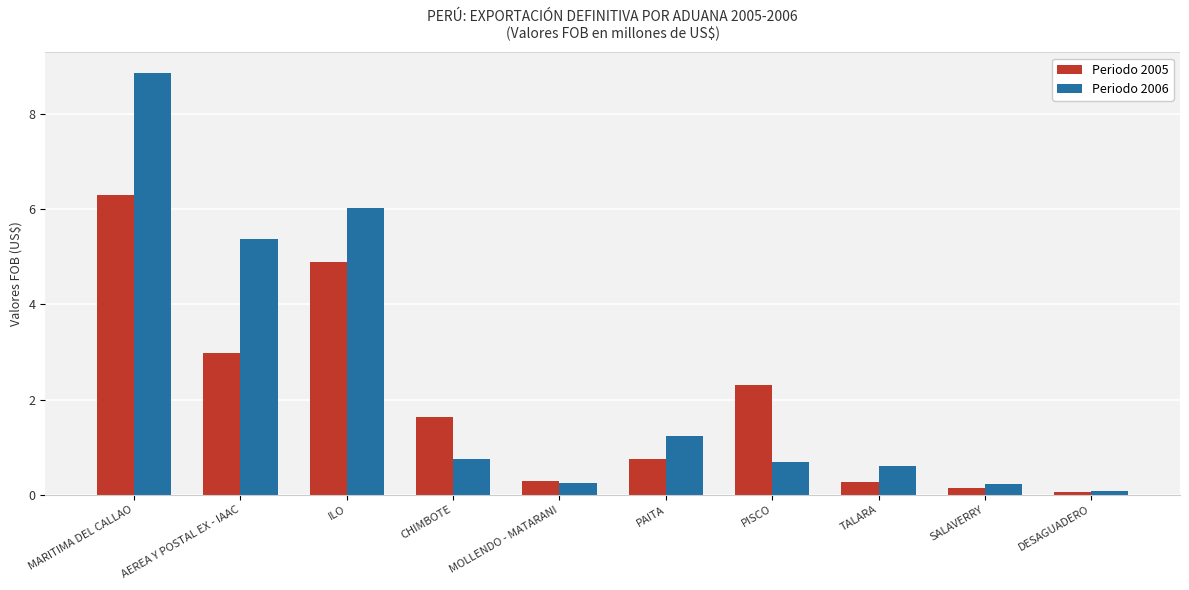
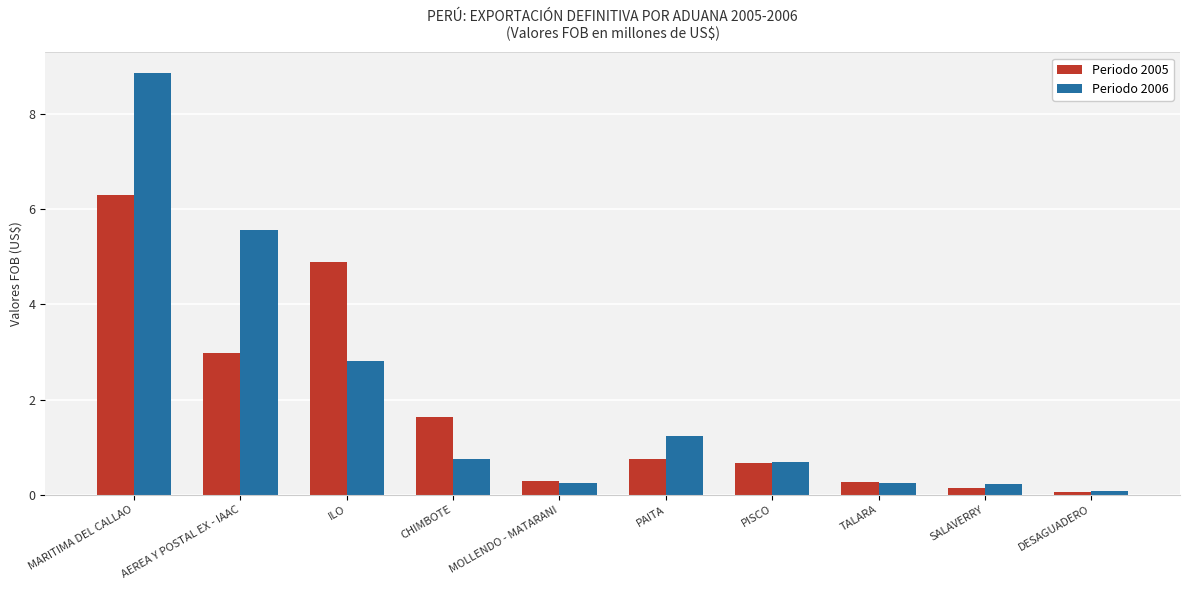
  {
    "Periodo 2005": {
      "MARITIMA DEL CALLAO": 6.3,
      "AEREA Y POSTAL EX - IAAC": 3.0,
      "ILO": 4.9,
      "CHIMBOTE": 1.6,
      "MOLLENDO - MATARANI": 0.3,
      "PAITA": 0.7,
-     "PISCO": 2.3,
+     "PISCO": 0.7,
      "TALARA": 0.3,
      "SALAVERRY": 0.1,
      "DESAGUADERO": 0.1
    },
    "Periodo 2006": {
      "MARITIMA DEL CALLAO": 8.8,
-     "AEREA Y POSTAL EX - IAAC": 5.4,
-     "ILO": 6.0,
+     "AEREA Y POSTAL EX - IAAC": 5.6,
+     "ILO": 2.8,
      "CHIMBOTE": 0.7,
      "MOLLENDO - MATARANI": 0.2,
      "PAITA": 1.2,
      "PISCO": 0.7,
-     "TALARA": 0.6,
+     "TALARA": 0.3,
      "SALAVERRY": 0.2,
      "DESAGUADERO": 0.1
    }
  }
